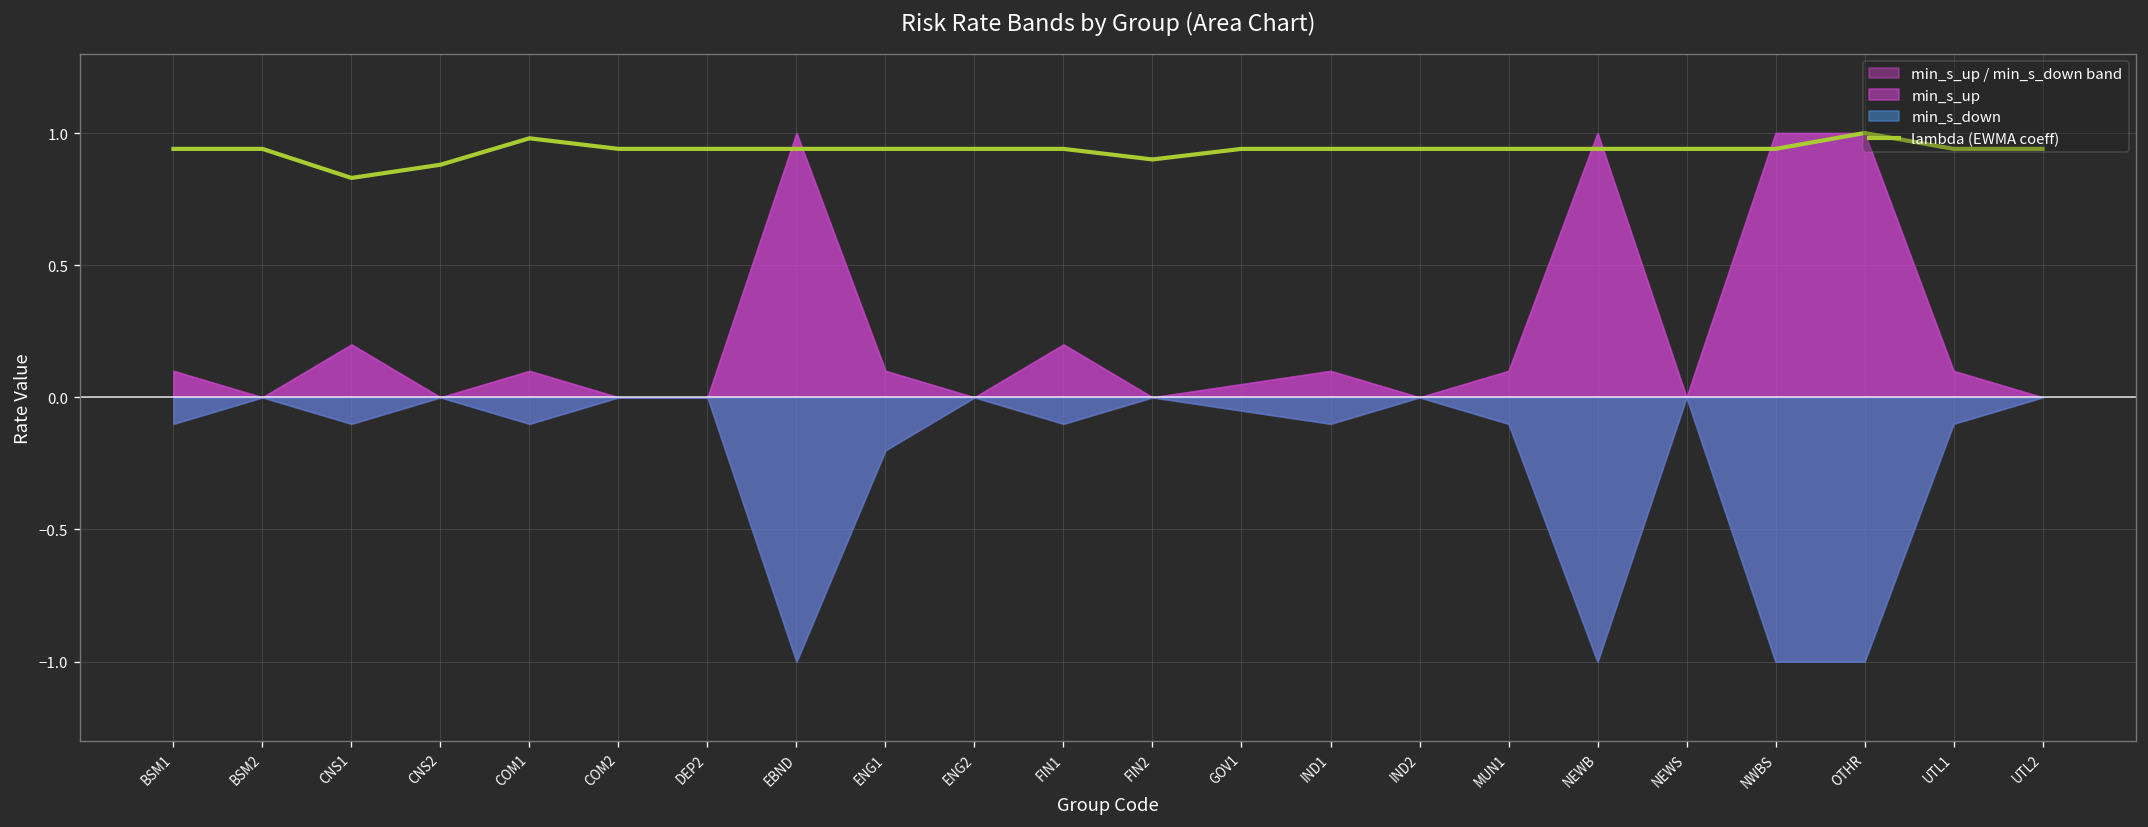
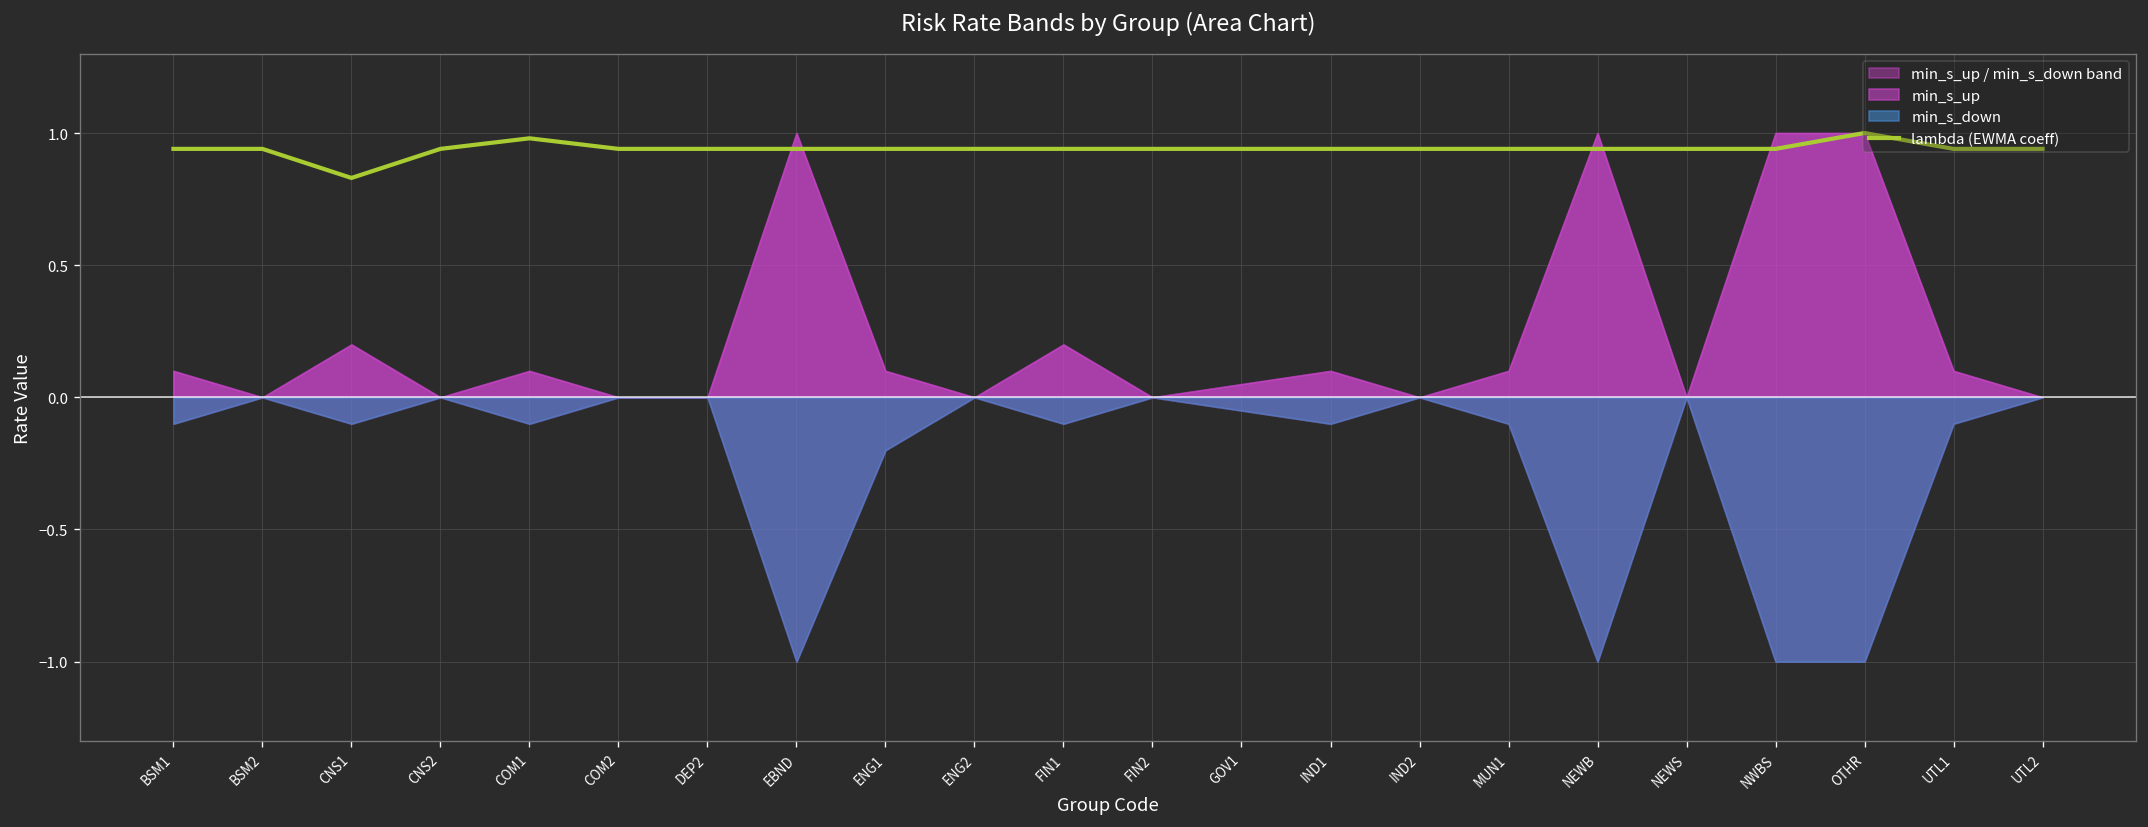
  {
    "lambda (EWMA coeff)": {
      "BSM1": 0.94,
      "BSM2": 0.94,
      "CNS1": 0.83,
-     "CNS2": 0.88,
+     "CNS2": 0.94,
      "COM1": 0.98,
      "COM2": 0.94,
      "DEP2": 0.94,
      "EBND": 0.94,
      "ENG1": 0.94,
      "ENG2": 0.94,
      "FIN1": 0.94,
-     "FIN2": 0.90,
+     "FIN2": 0.94,
      "GOV1": 0.94,
      "IND1": 0.94,
      "IND2": 0.94,
      "MUN1": 0.94,
      "NEWB": 0.94,
      "NEWS": 0.94,
      "NWBS": 0.94
    },
    "min_s_up": {
      "BSM1": 0.10,
      "CNS1": 0.20,
      "COM1": 0.10,
      "EBND": 1.00,
      "ENG1": 0.10,
      "FIN1": 0.20,
      "GOV1": 0.05,
      "IND1": 0.10,
      "MUN1": 0.10,
      "NEWB": 1.00,
      "NWBS": 1.00,
      "UTL1": 0.10
    }
  }
